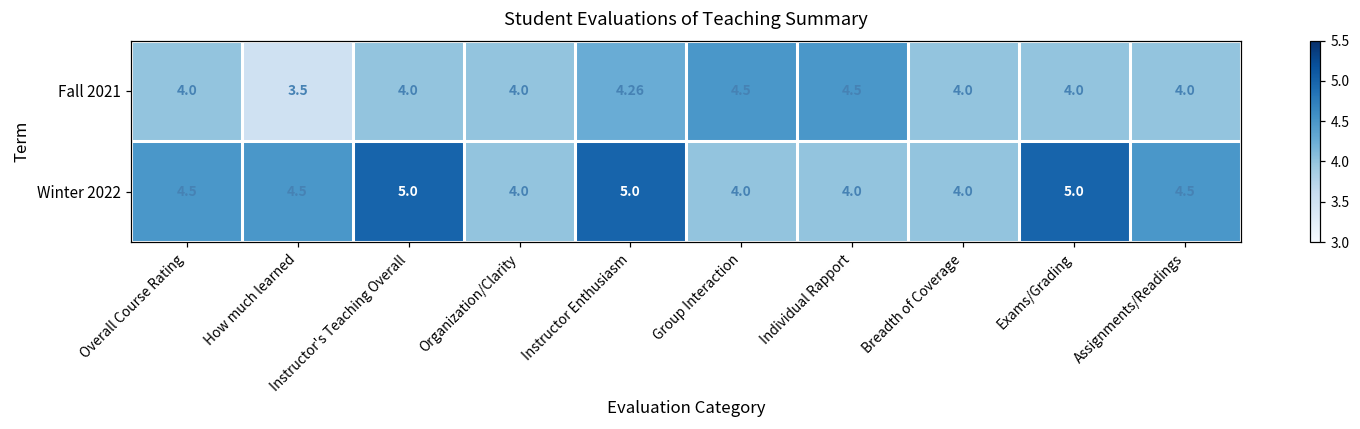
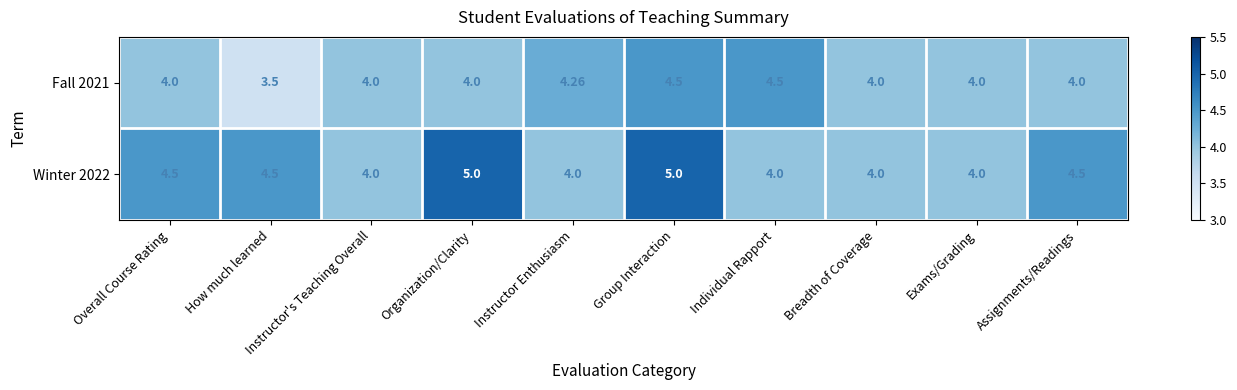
  {
    "Fall 2021": {
      "Overall Course Rating": 4.0,
      "How much learned": 3.5,
      "Instructor's Teaching Overall": 4.0,
      "Organization/Clarity": 4.0,
      "Breadth of Coverage": 4.0,
      "Exams/Grading": 4.0,
      "Assignments/Readings": 4.0
    },
    "Winter 2022": {
-     "Instructor's Teaching Overall": 5.0,
-     "Organization/Clarity": 4.0,
-     "Instructor Enthusiasm": 5.0,
-     "Group Interaction": 4.0,
+     "Instructor's Teaching Overall": 4.0,
+     "Organization/Clarity": 5.0,
+     "Instructor Enthusiasm": 4.0,
+     "Group Interaction": 5.0,
      "Individual Rapport": 4.0,
      "Breadth of Coverage": 4.0,
-     "Exams/Grading": 5.0
+     "Exams/Grading": 4.0
    }
  }
